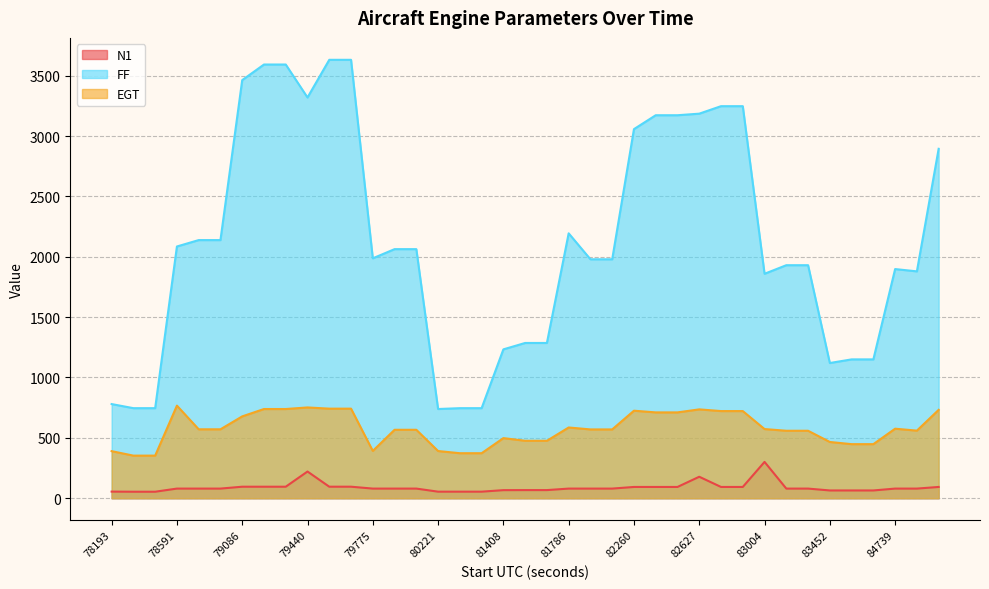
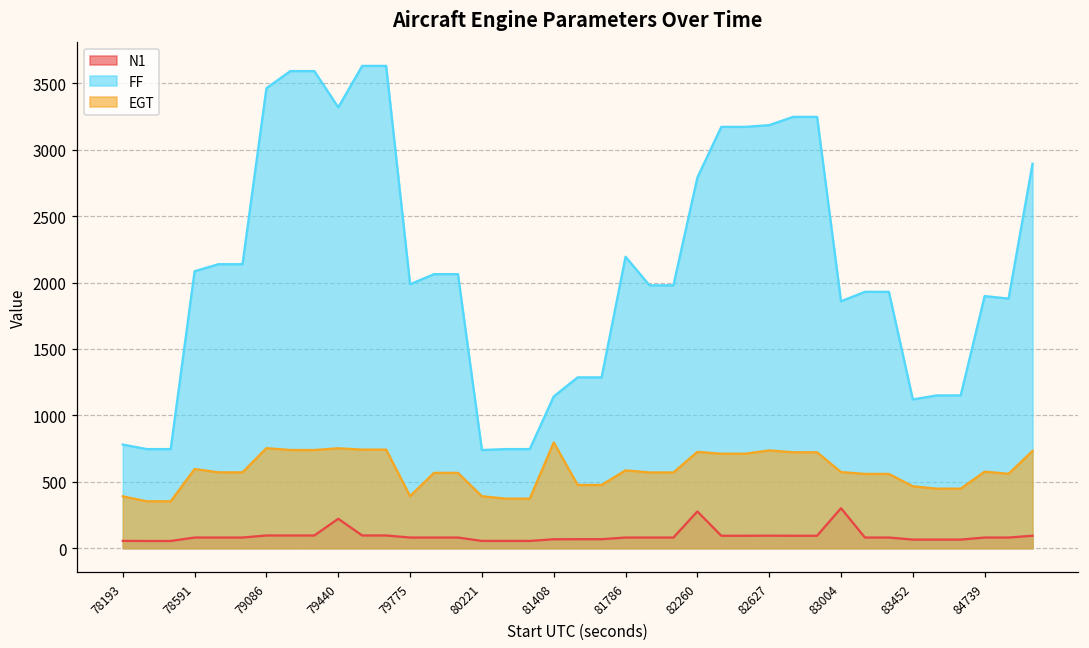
  {
    "N1": {
      "78193": 60,
      "78591": 80,
      "79086": 100,
      "79440": 220,
      "79775": 80,
      "80221": 50,
      "81408": 70,
      "81786": 80,
-     "82260": 90,
-     "82627": 180,
+     "82260": 280,
+     "82627": 90,
      "83004": 300,
      "83452": 60,
      "84739": 80
    },
    "FF": {
      "78193": 780,
      "78591": 2090,
      "79086": 3460,
      "79440": 3320,
      "79775": 1990,
      "80221": 740,
-     "81408": 1230,
+     "81408": 1140,
      "81786": 2190,
-     "82260": 3060,
+     "82260": 2790,
      "82627": 3190,
      "83004": 1860,
      "83452": 1120,
      "84739": 1900
    },
    "EGT": {
      "78193": 390,
-     "78591": 770,
-     "79086": 680,
+     "78591": 600,
+     "79086": 750,
      "79440": 750,
      "79775": 390,
      "80221": 390,
-     "81408": 500,
+     "81408": 800,
      "81786": 590,
      "82260": 730,
      "82627": 740,
      "83004": 570,
      "83452": 470,
      "84739": 580
    }
  }
